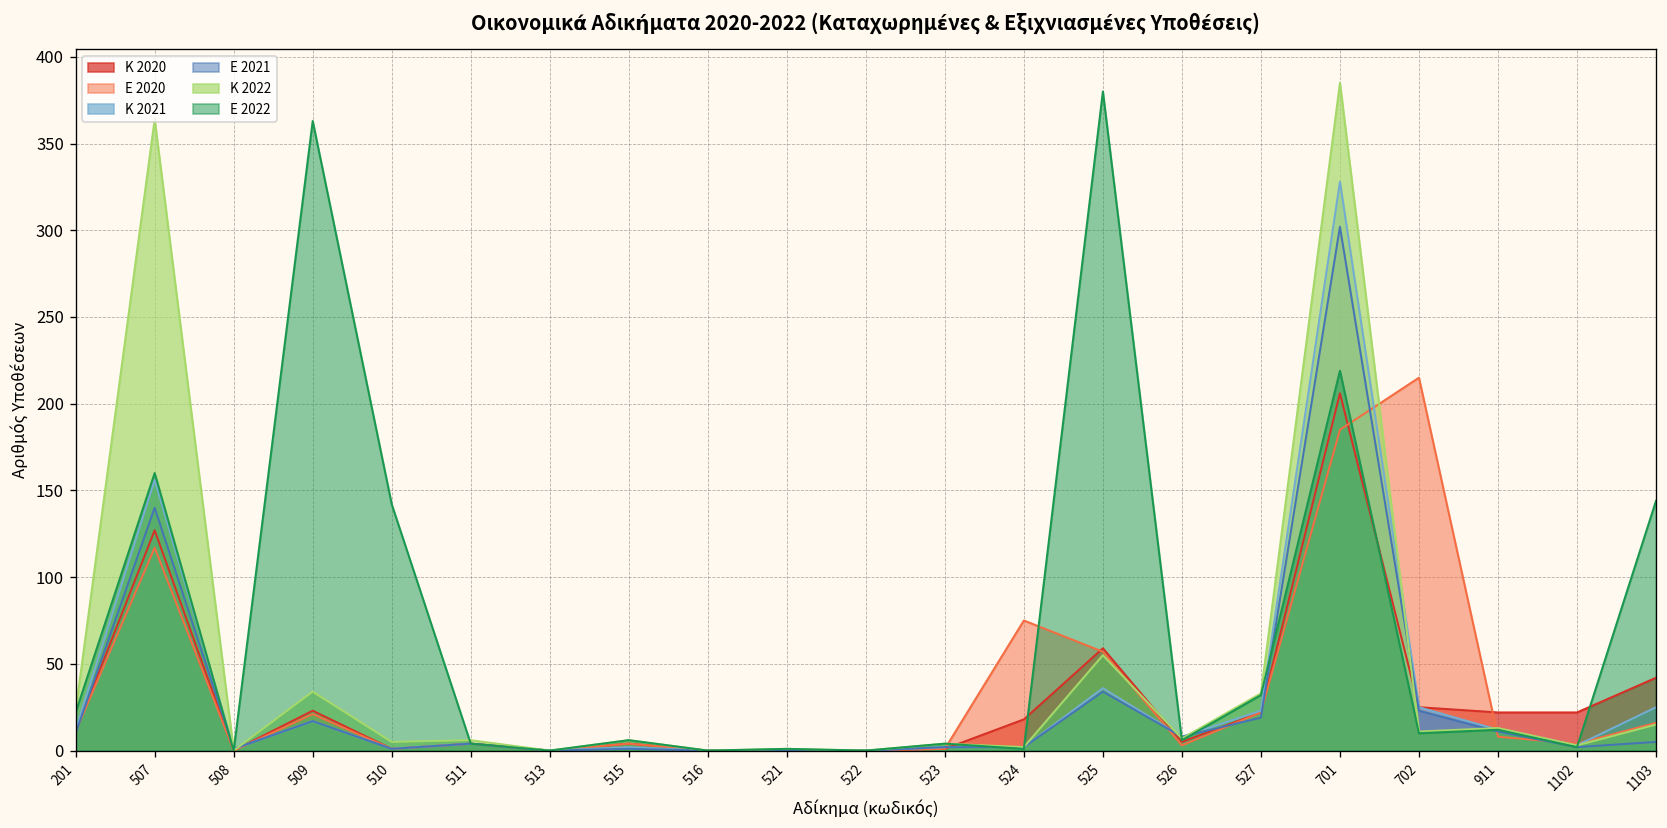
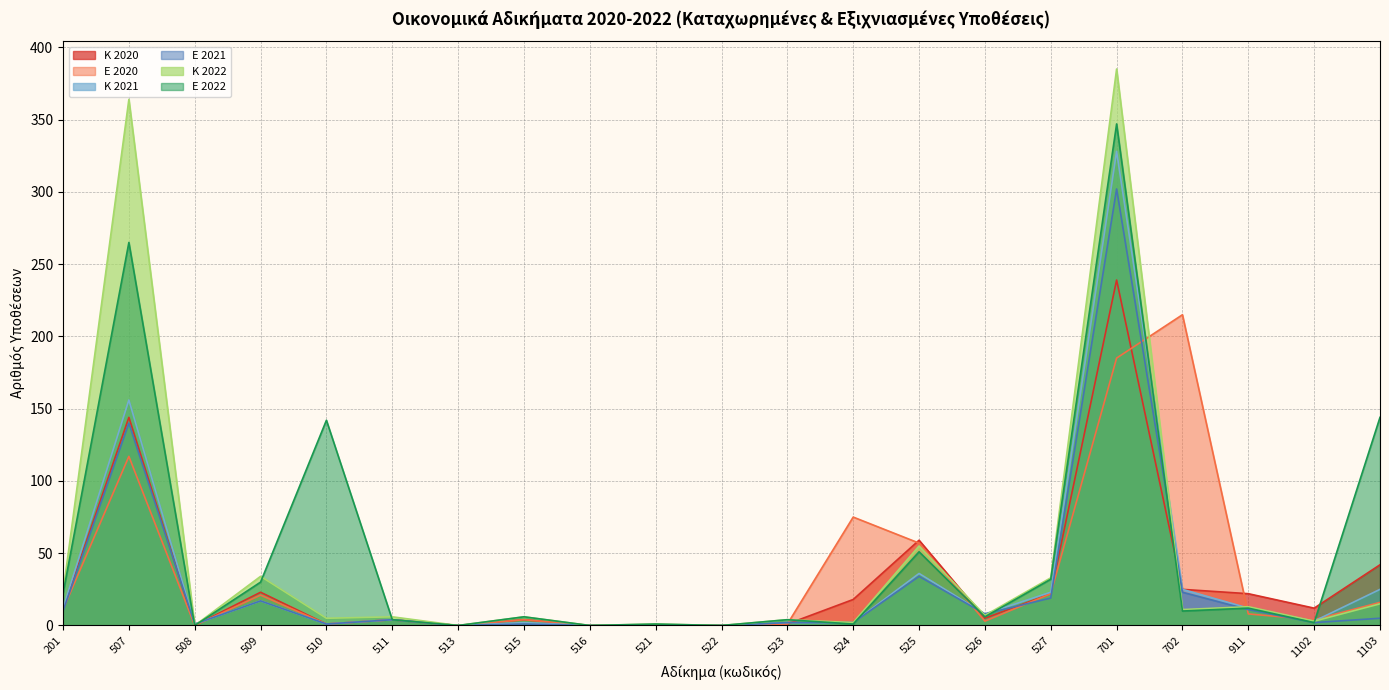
  {
    "Κ 2020": {
-     "507": 127,
+     "507": 144,
      "509": 23,
      "524": 18,
      "525": 59,
-     "701": 206,
+     "701": 239,
      "911": 22,
-     "1102": 22,
+     "1102": 12,
      "1103": 42
    },
    "Ε 2020": {
      "507": 117,
      "509": 21,
      "524": 75,
      "525": 57,
      "526": 3,
      "701": 185,
      "702": 215,
      "911": 8
    },
    "Κ 2022": {
      "507": 364,
      "509": 34,
      "510": 5,
      "511": 6,
      "525": 55,
      "701": 385
    },
    "Ε 2022": {
-     "507": 160,
-     "509": 363,
+     "507": 265,
+     "509": 30,
      "510": 142,
-     "525": 380,
-     "701": 219,
+     "525": 51,
+     "701": 347,
      "1103": 144
    }
  }
